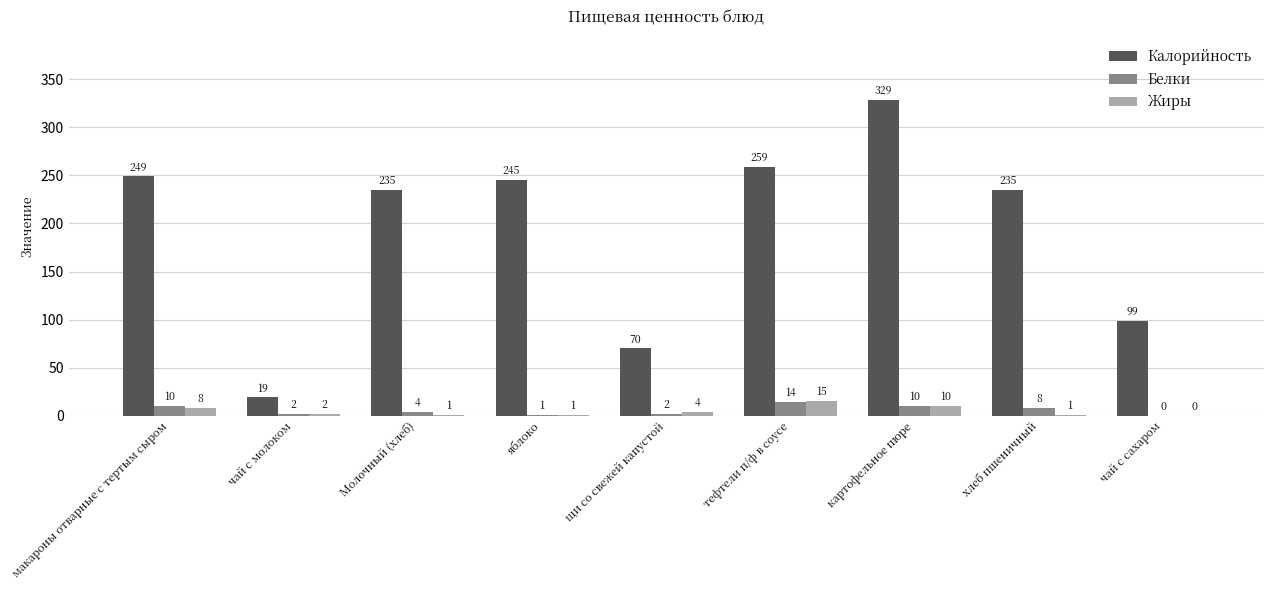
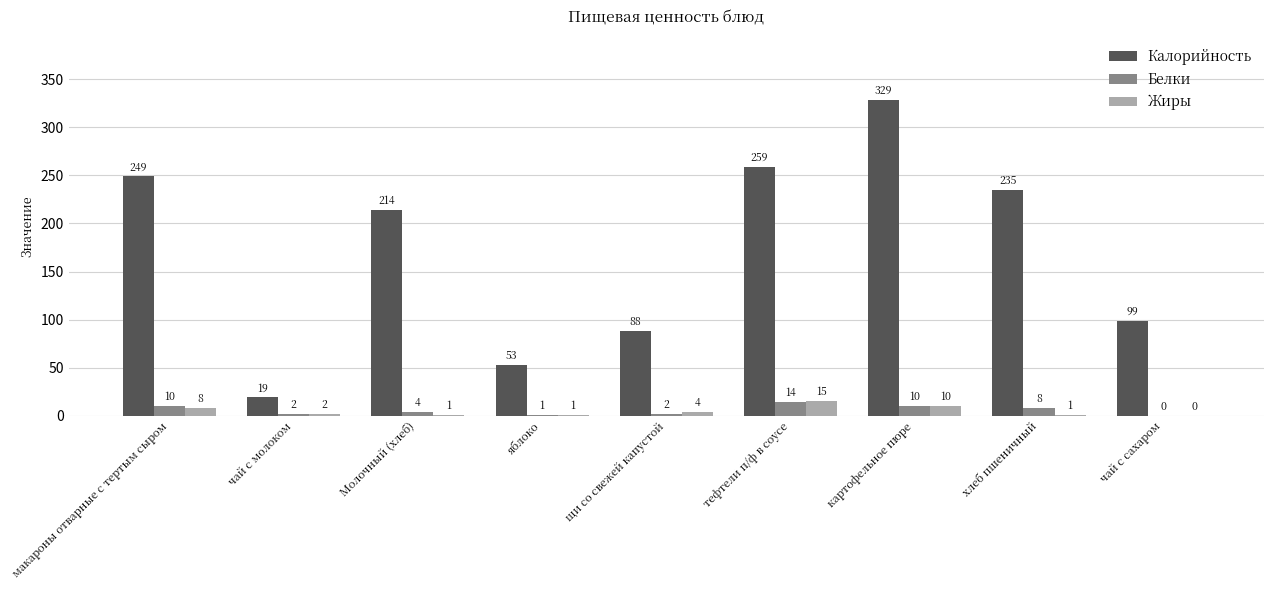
  {
    "Калорийность": {
      "макароны отварные с тертым сыром": 249,
      "чай с молоком": 19,
-     "Молочный (хлеб)": 235,
-     "яблоко": 245,
-     "щи со свежей капустой": 70,
+     "Молочный (хлеб)": 214,
+     "яблоко": 53,
+     "щи со свежей капустой": 88,
      "тефтели п/ф в соусе": 259,
      "картофельное пюре": 329,
      "хлеб пшеничный": 235,
      "чай с сахаром": 99
    }
  }
